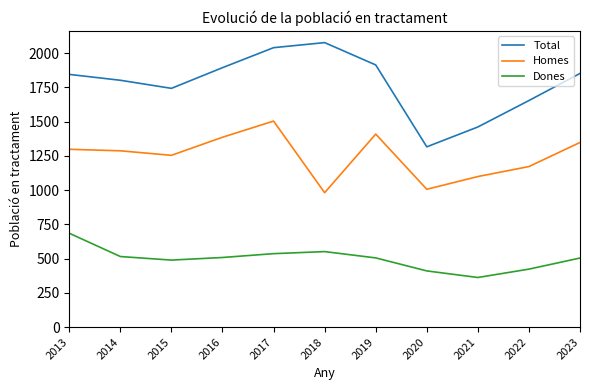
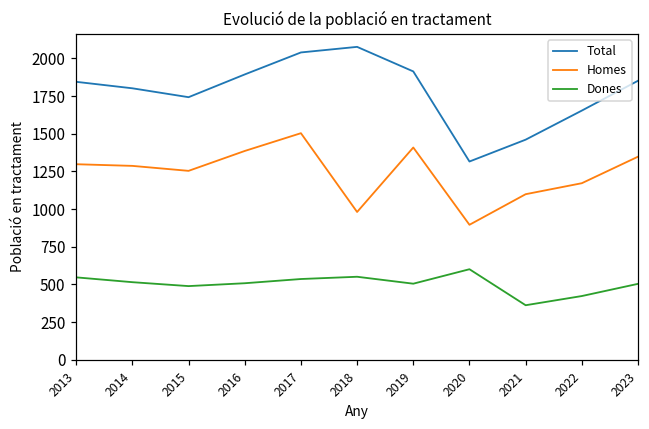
  {
    "Total": {
      "2013": 1850,
      "2014": 1800,
      "2015": 1740,
      "2016": 1890,
      "2017": 2040,
      "2018": 2080,
      "2019": 1910,
      "2020": 1320,
      "2021": 1460,
      "2022": 1650,
      "2023": 1850
    },
    "Homes": {
      "2013": 1300,
      "2014": 1290,
      "2015": 1250,
      "2016": 1390,
      "2017": 1500,
      "2018": 980,
      "2019": 1410,
-     "2020": 1010,
+     "2020": 900,
      "2021": 1100,
      "2022": 1170,
      "2023": 1350
    },
    "Dones": {
-     "2013": 690,
+     "2013": 550,
      "2014": 520,
      "2015": 490,
      "2016": 510,
      "2017": 540,
      "2018": 550,
      "2019": 510,
-     "2020": 410,
+     "2020": 600,
      "2021": 360,
      "2022": 420,
      "2023": 500
    }
  }
